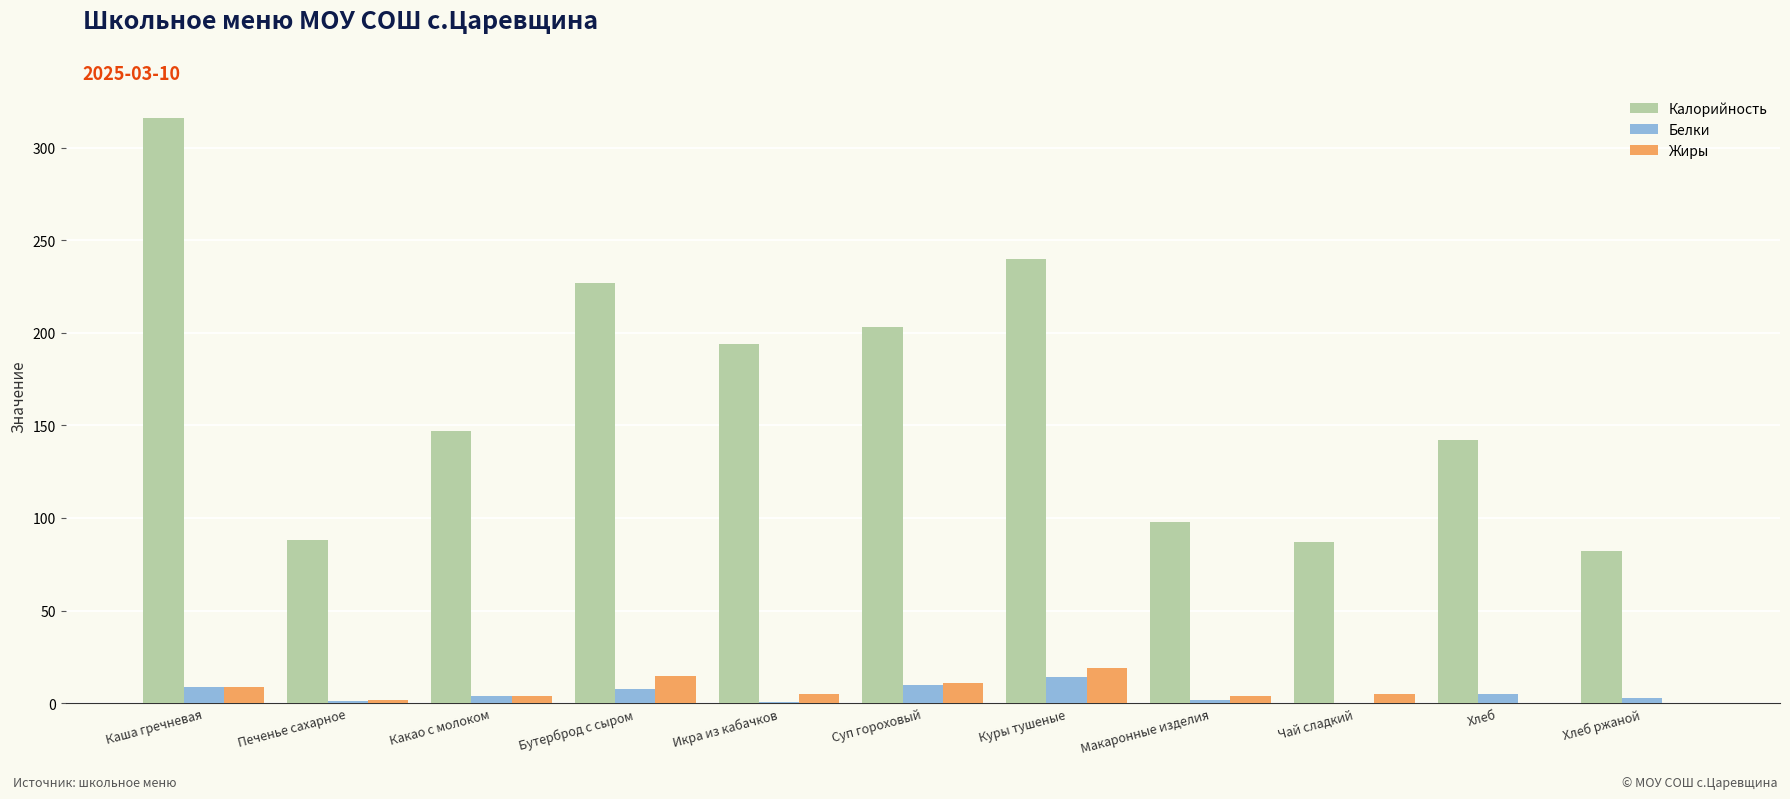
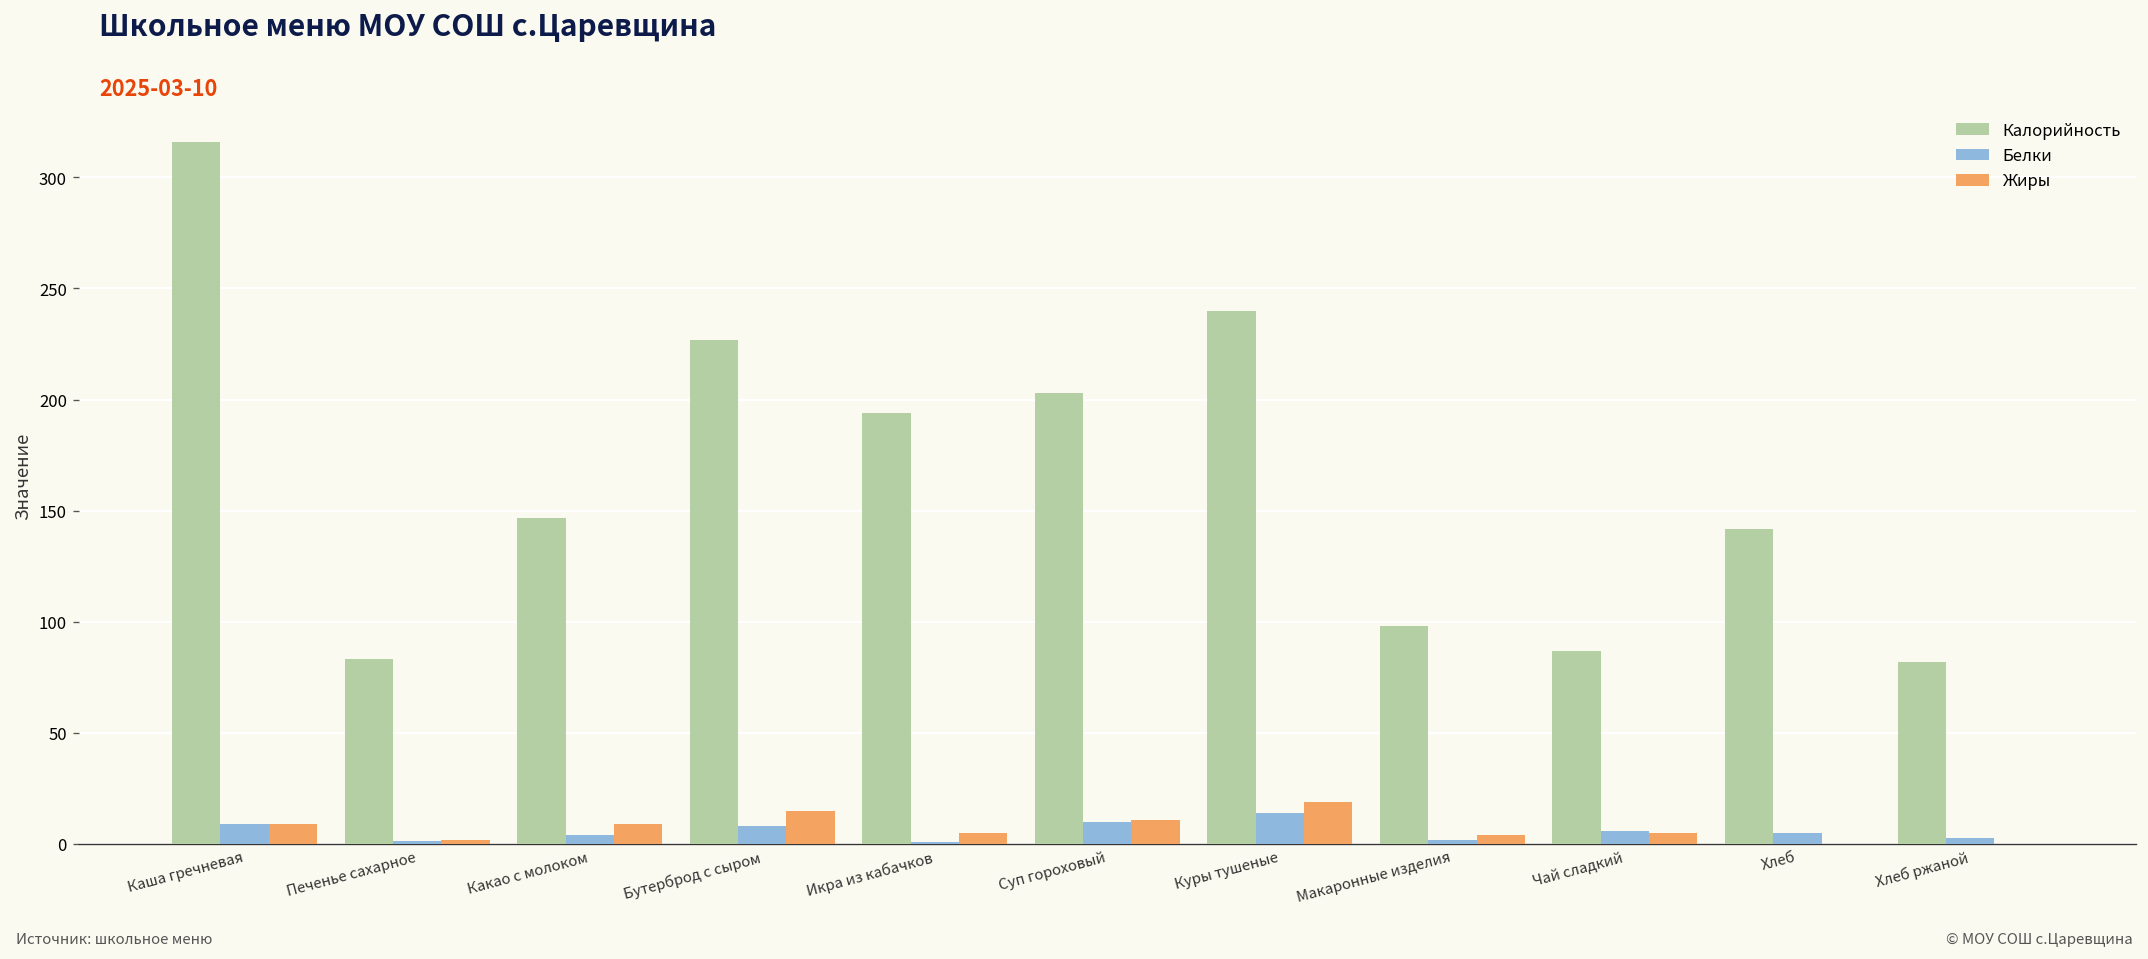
  {
    "Калорийность": {
      "Каша гречневая": 316,
-     "Печенье сахарное": 88,
+     "Печенье сахарное": 83,
      "Какао с молоком": 147,
      "Бутерброд с сыром": 227,
      "Икра из кабачков": 194,
      "Суп гороховый": 203,
      "Куры тушеные": 240,
      "Макаронные изделия": 98,
      "Чай сладкий": 87,
      "Хлеб": 142,
      "Хлеб ржаной": 82
    },
    "Белки": {
      "Каша гречневая": 9,
      "Печенье сахарное": 2,
      "Какао с молоком": 4,
      "Бутерброд с сыром": 8,
      "Суп гороховый": 10,
      "Куры тушеные": 14,
      "Макаронные изделия": 2,
-     "Чай сладкий": 0,
+     "Чай сладкий": 6,
      "Хлеб": 5,
      "Хлеб ржаной": 3
    },
    "Жиры": {
      "Каша гречневая": 9,
      "Печенье сахарное": 2,
-     "Какао с молоком": 4,
+     "Какао с молоком": 9,
      "Бутерброд с сыром": 15,
      "Икра из кабачков": 5,
      "Суп гороховый": 11,
      "Куры тушеные": 19,
      "Макаронные изделия": 4,
      "Чай сладкий": 5,
      "Хлеб": 0,
      "Хлеб ржаной": 0
    }
  }
